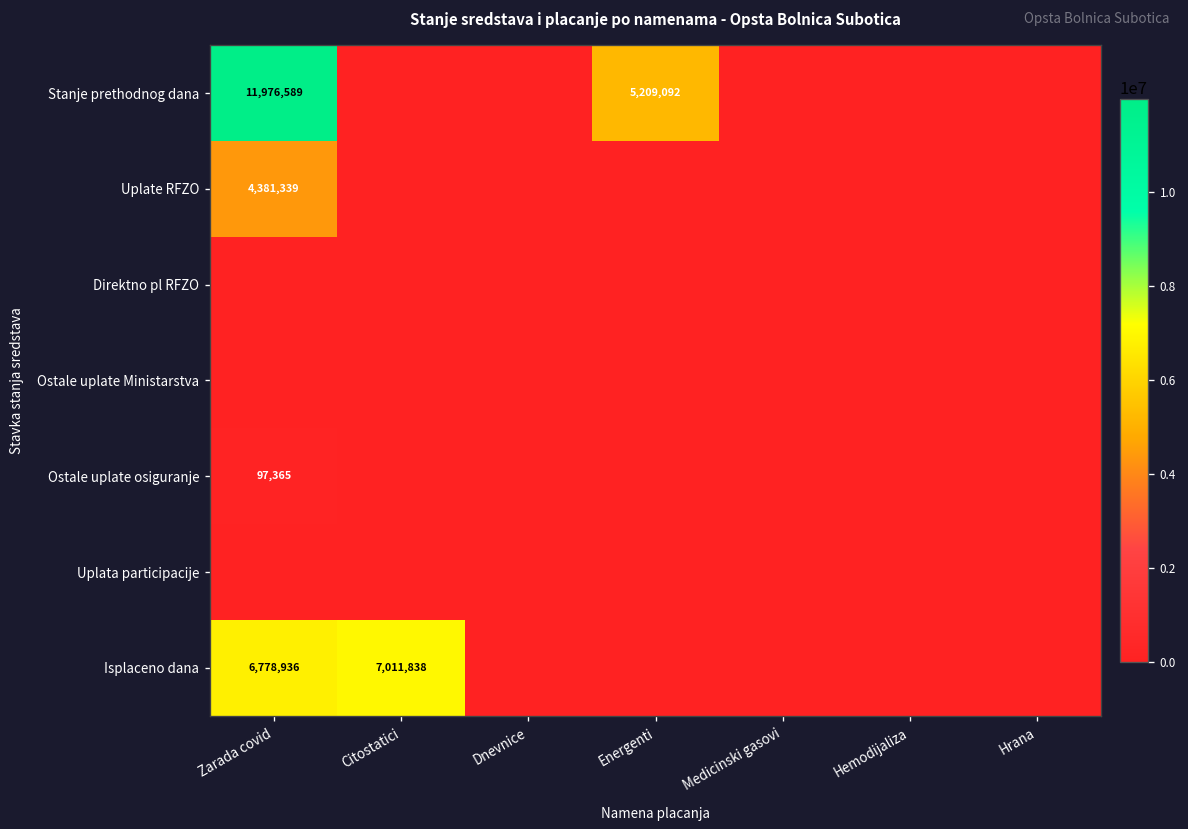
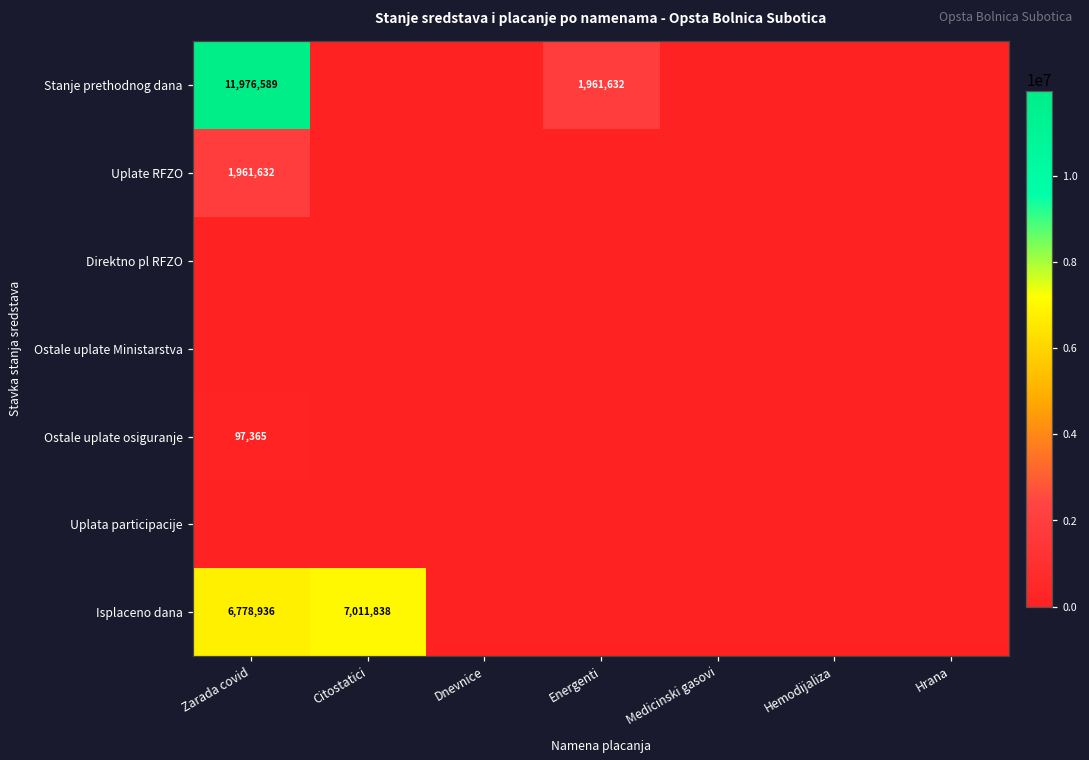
  {
    "Stanje prethodnog dana": {
      "Zarada covid": "11,976,589",
-     "Energenti": "5,209,092"
+     "Energenti": "1,961,632"
    },
    "Uplate RFZO": {
-     "Zarada covid": "4,381,339"
+     "Zarada covid": "1,961,632"
    },
    "Ostale uplate osiguranje": {
      "Zarada covid": "97,365"
    },
    "Isplaceno dana": {
      "Zarada covid": "6,778,936",
      "Citostatici": "7,011,838"
    }
  }
